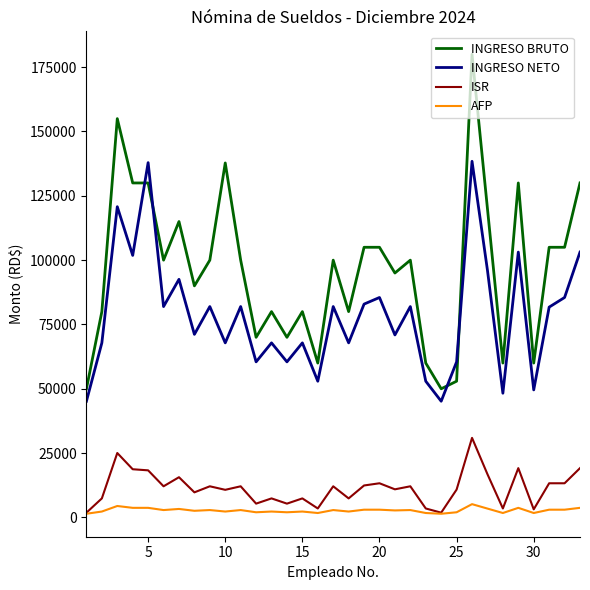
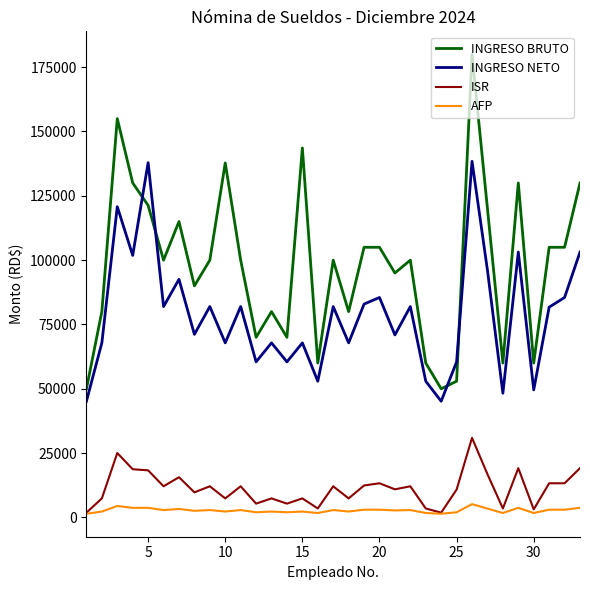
  {
    "INGRESO BRUTO": {
-     "5": 130000,
+     "5": 121000,
      "10": 138000,
-     "15": 80000,
+     "15": 144000,
      "20": 105000,
      "25": 53000,
      "30": 60000
    },
    "INGRESO NETO": {
      "5": 138000,
      "10": 68000,
      "15": 68000,
      "20": 85000,
      "25": 60000,
      "30": 50000
    },
    "ISR": {
      "5": 18000,
-     "10": 11000,
+     "10": 7000,
      "15": 7000,
      "20": 13000,
      "25": 11000,
      "30": 3000
    },
    "AFP": {
      "5": 4000,
      "10": 2000,
      "15": 2000,
      "20": 3000,
      "25": 2000,
      "30": 2000
    }
  }
